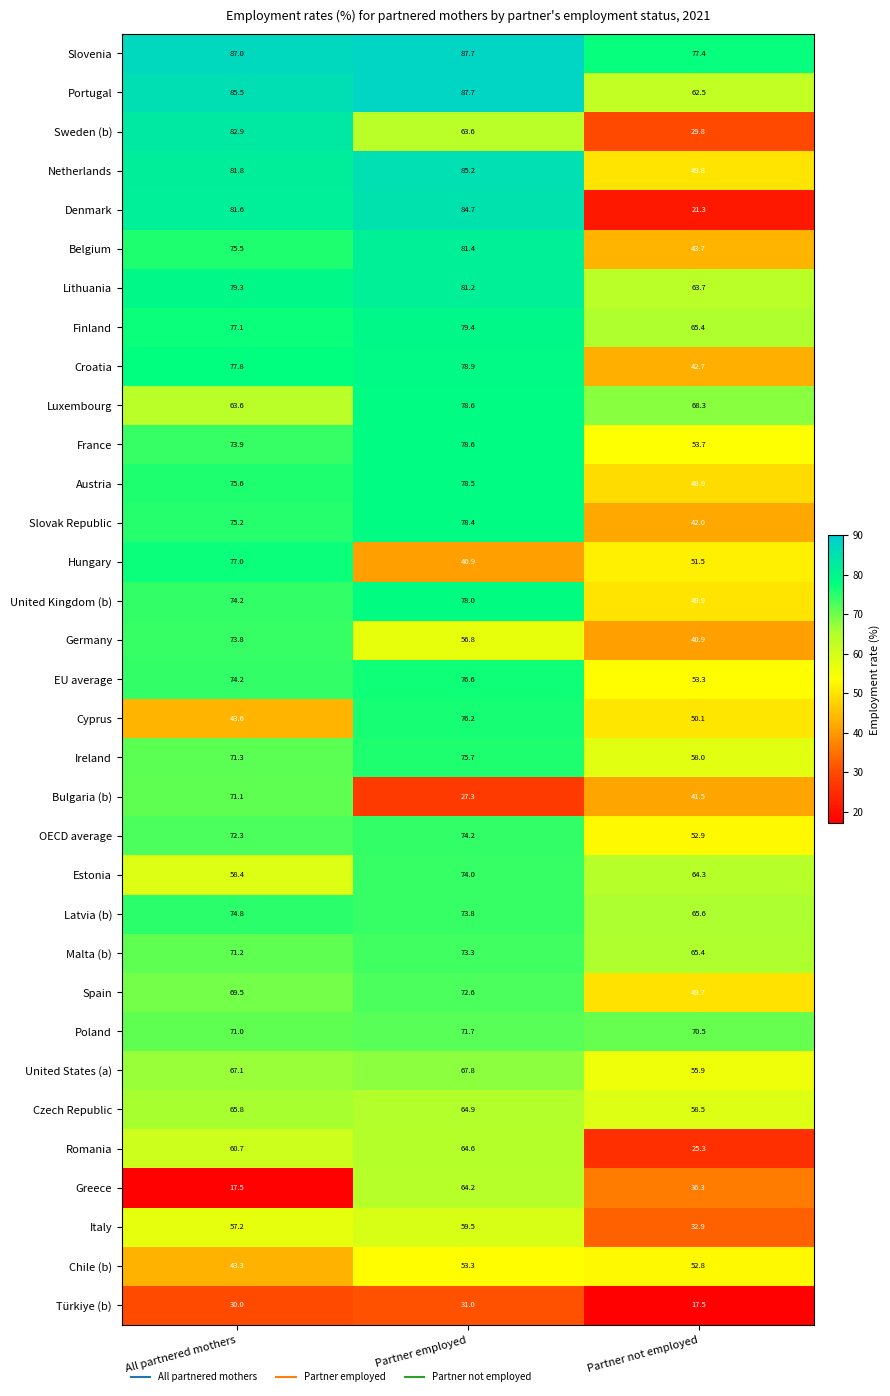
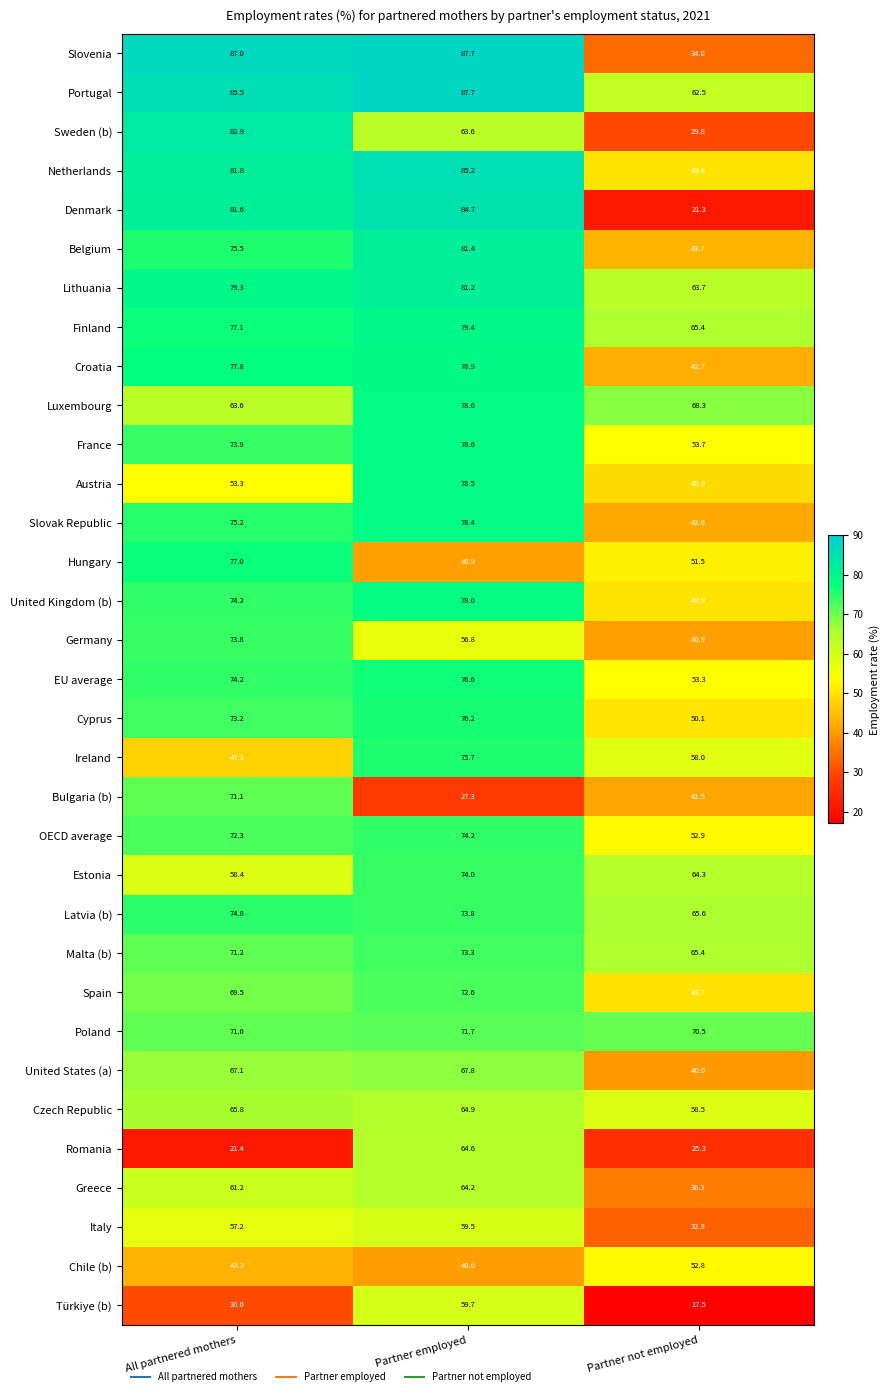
  {
    "Slovenia": {
      "All partnered mothers": 87.0,
      "Partner employed": 87.7,
-     "Partner not employed": 77.4
+     "Partner not employed": 34.0
    },
    "Portugal": {
      "All partnered mothers": 85.5,
      "Partner employed": 87.7,
      "Partner not employed": 62.5
    },
    "Sweden (b)": {
      "All partnered mothers": 82.9,
      "Partner employed": 63.6,
      "Partner not employed": 29.8
    },
    "Netherlands": {
      "All partnered mothers": 81.8,
      "Partner employed": 85.2,
      "Partner not employed": 49.8
    },
    "Denmark": {
      "All partnered mothers": 81.6,
      "Partner employed": 84.7,
      "Partner not employed": 21.3
    },
    "Belgium": {
      "All partnered mothers": 75.5,
      "Partner employed": 81.4,
      "Partner not employed": 43.7
    },
    "Lithuania": {
      "All partnered mothers": 79.3,
      "Partner employed": 81.2,
      "Partner not employed": 63.7
    },
    "Finland": {
      "All partnered mothers": 77.1,
      "Partner employed": 79.4,
      "Partner not employed": 65.4
    },
    "Croatia": {
      "All partnered mothers": 77.8,
      "Partner employed": 78.9,
      "Partner not employed": 42.7
    },
    "Luxembourg": {
      "All partnered mothers": 63.6,
      "Partner employed": 78.6,
      "Partner not employed": 68.3
    },
    "France": {
      "All partnered mothers": 73.9,
      "Partner employed": 78.6,
      "Partner not employed": 53.7
    },
    "Austria": {
-     "All partnered mothers": 75.6,
+     "All partnered mothers": 53.3,
      "Partner employed": 78.5,
      "Partner not employed": 48.9
    },
    "Slovak Republic": {
      "All partnered mothers": 75.2,
      "Partner employed": 78.4,
      "Partner not employed": 42.0
    },
    "Hungary": {
      "All partnered mothers": 77.0,
      "Partner employed": 40.9,
      "Partner not employed": 51.5
    },
    "United Kingdom (b)": {
      "All partnered mothers": 74.2,
      "Partner employed": 78.0,
      "Partner not employed": 49.9
    },
    "Germany": {
      "All partnered mothers": 73.8,
      "Partner employed": 56.8,
      "Partner not employed": 40.9
    },
    "EU average": {
      "All partnered mothers": 74.2,
      "Partner employed": 76.6,
      "Partner not employed": 53.3
    },
    "Cyprus": {
-     "All partnered mothers": 43.6,
+     "All partnered mothers": 73.2,
      "Partner employed": 76.2,
      "Partner not employed": 50.1
    },
    "Ireland": {
-     "All partnered mothers": 71.3,
+     "All partnered mothers": 47.3,
      "Partner employed": 75.7,
      "Partner not employed": 58.0
    },
    "Bulgaria (b)": {
      "All partnered mothers": 71.1,
      "Partner employed": 27.3,
      "Partner not employed": 41.5
    },
    "OECD average": {
      "All partnered mothers": 72.3,
      "Partner employed": 74.2,
      "Partner not employed": 52.9
    },
    "Estonia": {
      "All partnered mothers": 58.4,
      "Partner employed": 74.0,
      "Partner not employed": 64.3
    },
    "Latvia (b)": {
      "All partnered mothers": 74.8,
      "Partner employed": 73.8,
      "Partner not employed": 65.6
    },
    "Malta (b)": {
      "All partnered mothers": 71.2,
      "Partner employed": 73.3,
      "Partner not employed": 65.4
    },
    "Spain": {
      "All partnered mothers": 69.5,
      "Partner employed": 72.6,
      "Partner not employed": 49.7
    },
    "Poland": {
      "All partnered mothers": 71.0,
      "Partner employed": 71.7,
      "Partner not employed": 70.5
    },
    "United States (a)": {
      "All partnered mothers": 67.1,
      "Partner employed": 67.8,
-     "Partner not employed": 55.9
+     "Partner not employed": 40.0
    },
    "Czech Republic": {
      "All partnered mothers": 65.8,
      "Partner employed": 64.9,
      "Partner not employed": 58.5
    },
    "Romania": {
-     "All partnered mothers": 60.7,
+     "All partnered mothers": 21.4,
      "Partner employed": 64.6,
      "Partner not employed": 25.3
    },
    "Greece": {
-     "All partnered mothers": 17.5,
+     "All partnered mothers": 61.2,
      "Partner employed": 64.2,
      "Partner not employed": 36.3
    },
    "Italy": {
      "All partnered mothers": 57.2,
      "Partner employed": 59.5,
      "Partner not employed": 32.9
    },
    "Chile (b)": {
      "All partnered mothers": 43.3,
-     "Partner employed": 53.3,
+     "Partner employed": 40.6,
      "Partner not employed": 52.8
    },
    "Türkiye (b)": {
      "All partnered mothers": 30.0,
-     "Partner employed": 31.0,
+     "Partner employed": 59.7,
      "Partner not employed": 17.5
    }
  }
